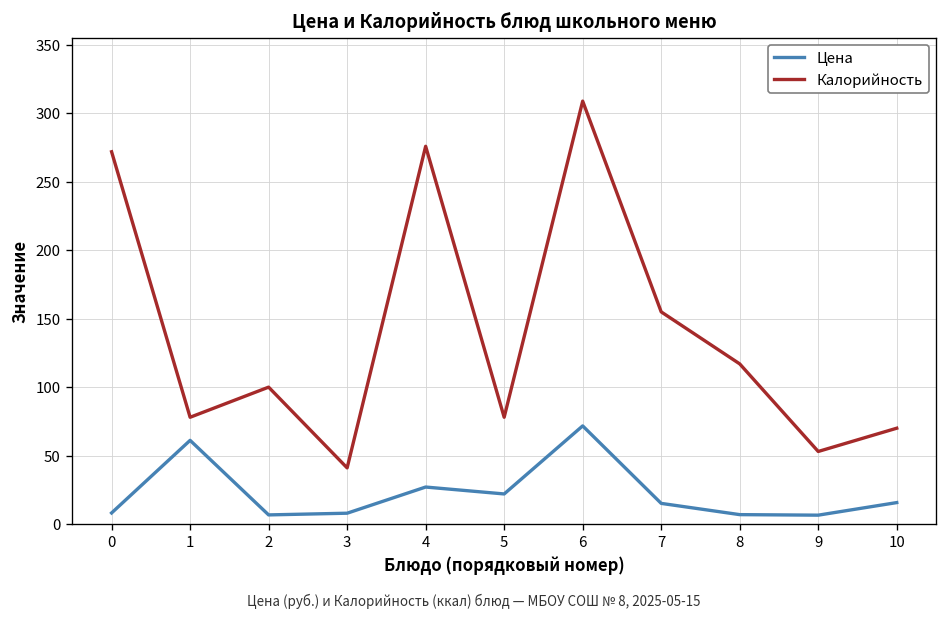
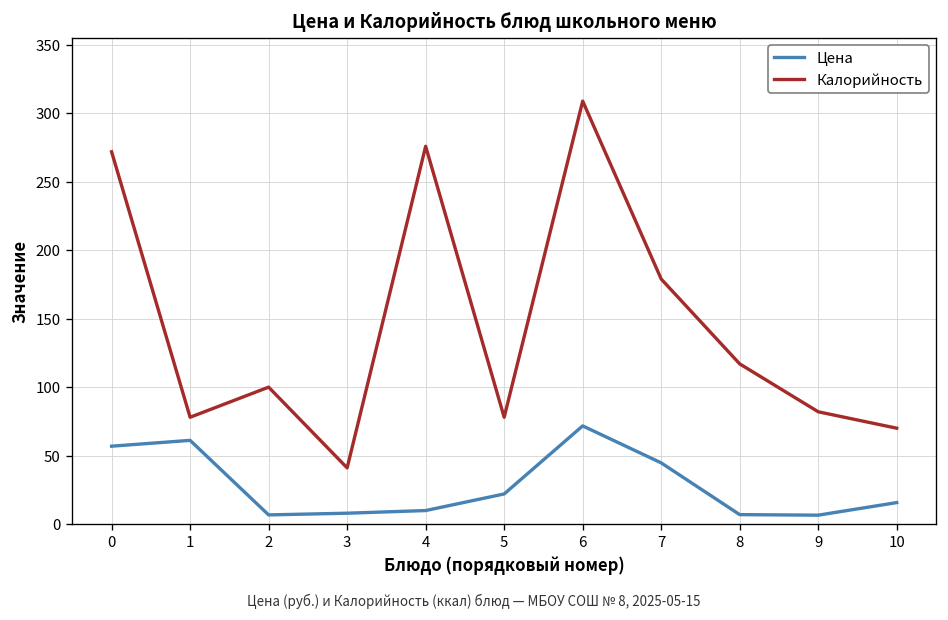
  {
    "Цена": {
-     "0": 8,
+     "0": 57,
      "1": 61,
      "2": 7,
      "3": 8,
-     "4": 27,
+     "4": 10,
      "5": 22,
      "6": 72,
-     "7": 15,
+     "7": 45,
      "8": 7,
      "9": 6,
      "10": 16
    },
    "Калорийность": {
      "0": 272,
      "1": 78,
      "2": 100,
      "3": 41,
      "4": 276,
      "5": 78,
      "6": 309,
-     "7": 155,
+     "7": 179,
      "8": 117,
-     "9": 53,
+     "9": 82,
      "10": 70
    }
  }
